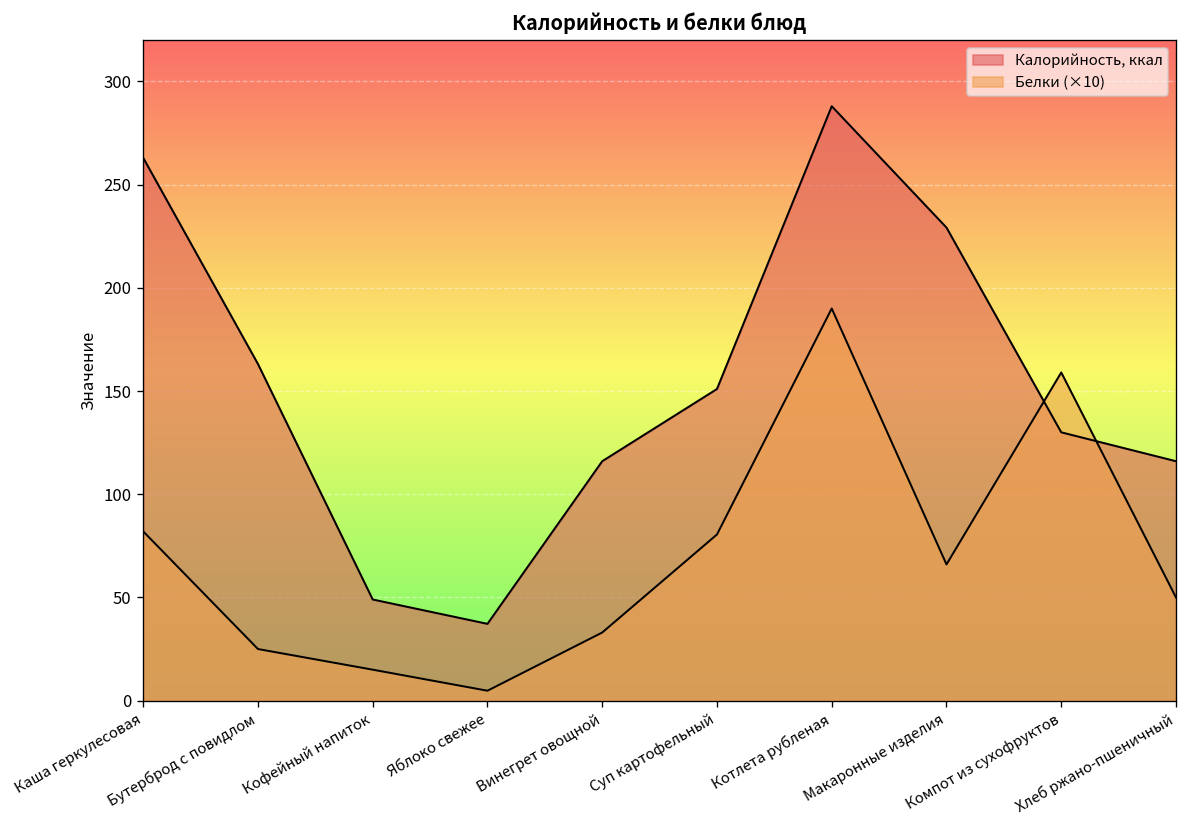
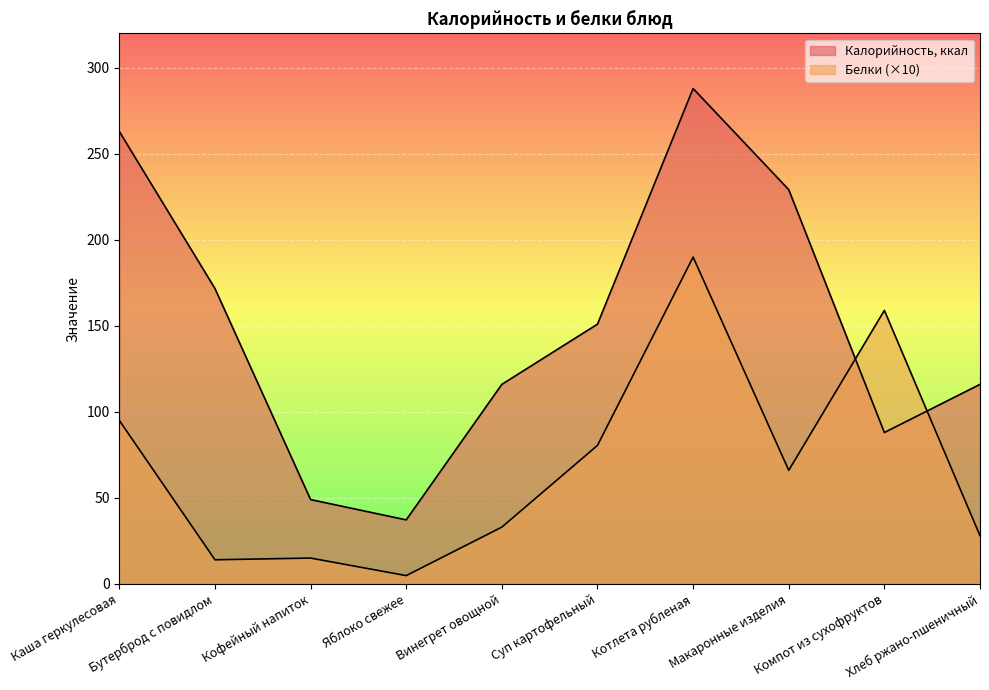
  {
    "Калорийность, ккал": {
      "Каша геркулесовая": 263,
-     "Бутерброд с повидлом": 163,
+     "Бутерброд с повидлом": 172,
      "Кофейный напиток": 49,
      "Яблоко свежее": 37,
      "Винегрет овощной": 116,
      "Суп картофельный": 151,
      "Котлета рубленая": 288,
      "Макаронные изделия": 229,
-     "Компот из сухофруктов": 130,
+     "Компот из сухофруктов": 88,
      "Хлеб ржано-пшеничный": 116
    },
    "Белки (×10)": {
-     "Каша геркулесовая": 82,
-     "Бутерброд с повидлом": 25,
+     "Каша геркулесовая": 95,
+     "Бутерброд с повидлом": 14,
      "Кофейный напиток": 15,
      "Яблоко свежее": 5,
      "Винегрет овощной": 33,
      "Суп картофельный": 81,
      "Котлета рубленая": 190,
      "Макаронные изделия": 66,
      "Компот из сухофруктов": 159,
-     "Хлеб ржано-пшеничный": 50
+     "Хлеб ржано-пшеничный": 28
    }
  }
